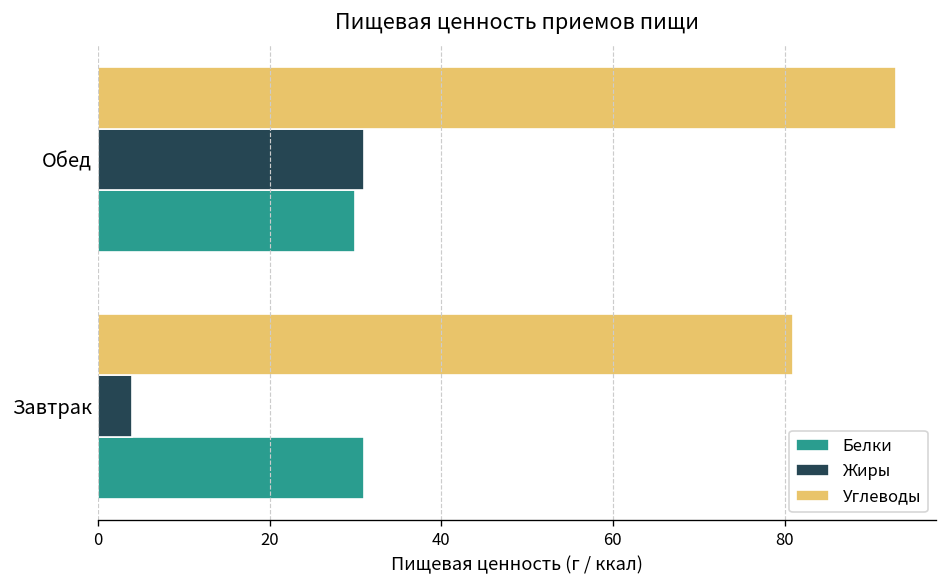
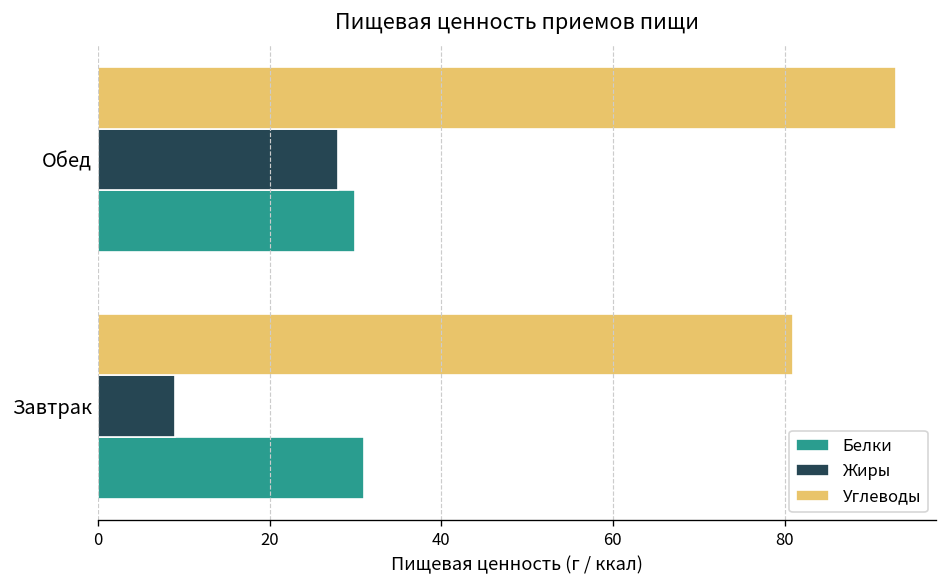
  {
    "Белки": {
      "Обед": 30,
      "Завтрак": 31
    },
    "Жиры": {
-     "Обед": 31,
-     "Завтрак": 4
+     "Обед": 28,
+     "Завтрак": 9
    },
    "Углеводы": {
      "Обед": 93,
      "Завтрак": 81
    }
  }
